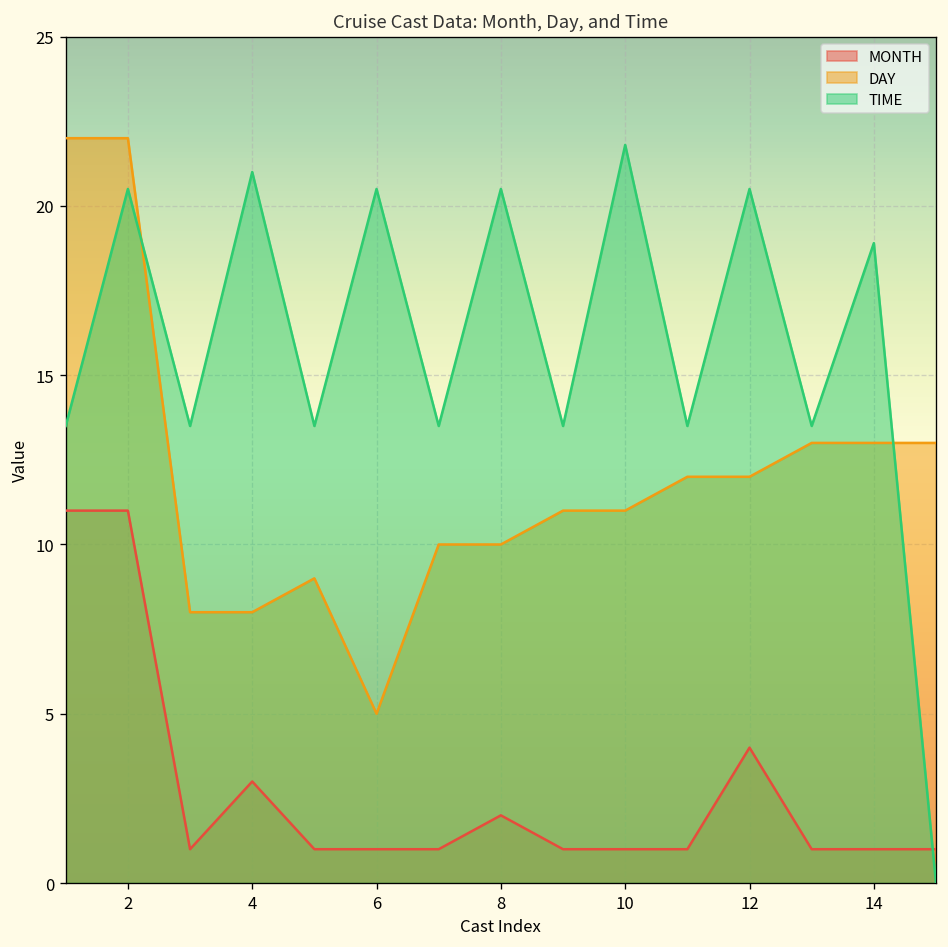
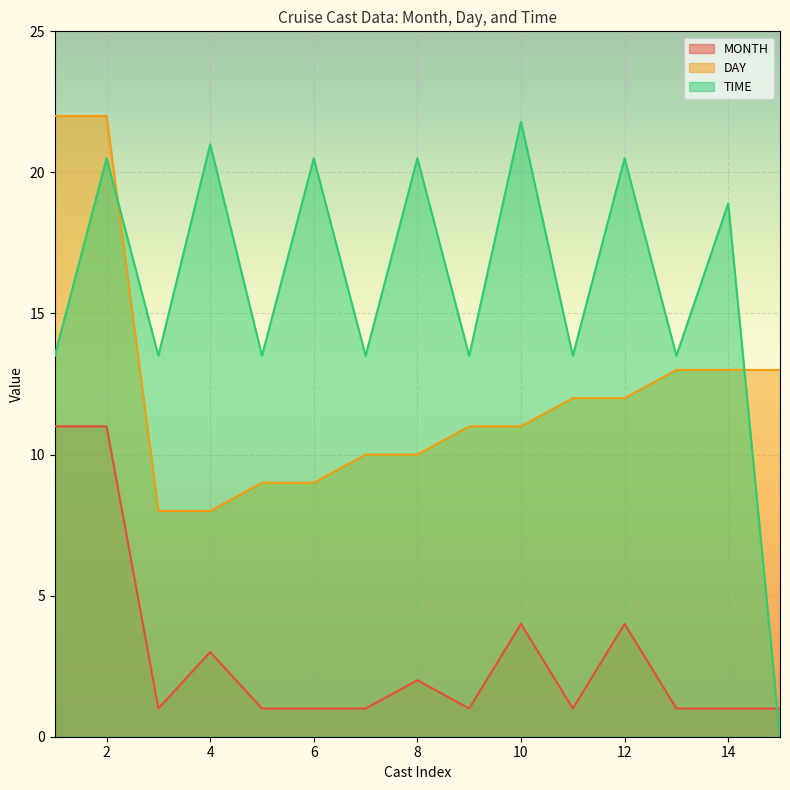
  {
    "MONTH": {
      "2": 11,
      "4": 3,
      "6": 1,
      "8": 2,
-     "10": 1,
+     "10": 4,
      "12": 4,
      "14": 1
    },
    "DAY": {
      "2": 22,
      "4": 8,
-     "6": 5,
+     "6": 9,
      "8": 10,
      "10": 11,
      "12": 12,
      "14": 13
    },
    "TIME": {
      "2": 20.5,
      "4": 21,
      "6": 20.5,
      "8": 20.5,
      "10": 21.8,
      "12": 20.5,
      "14": 18.9
    }
  }
